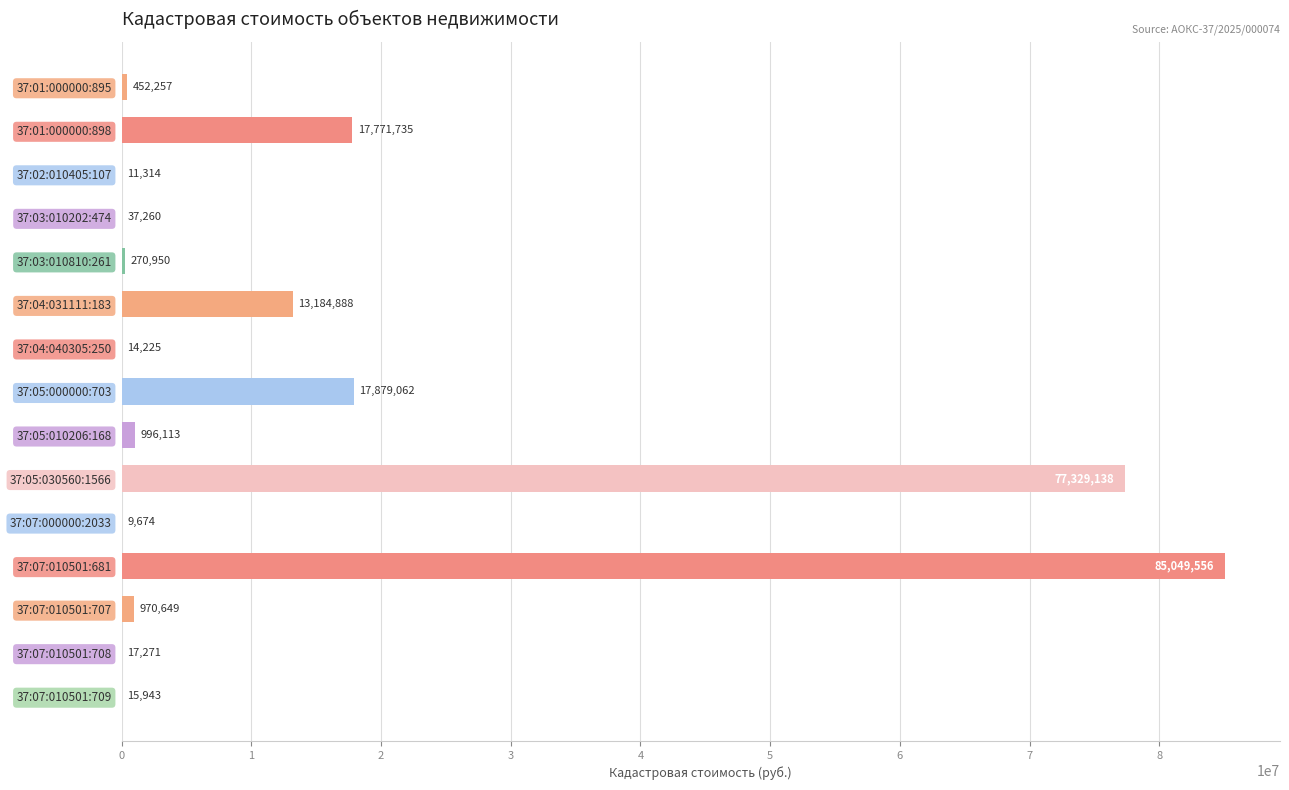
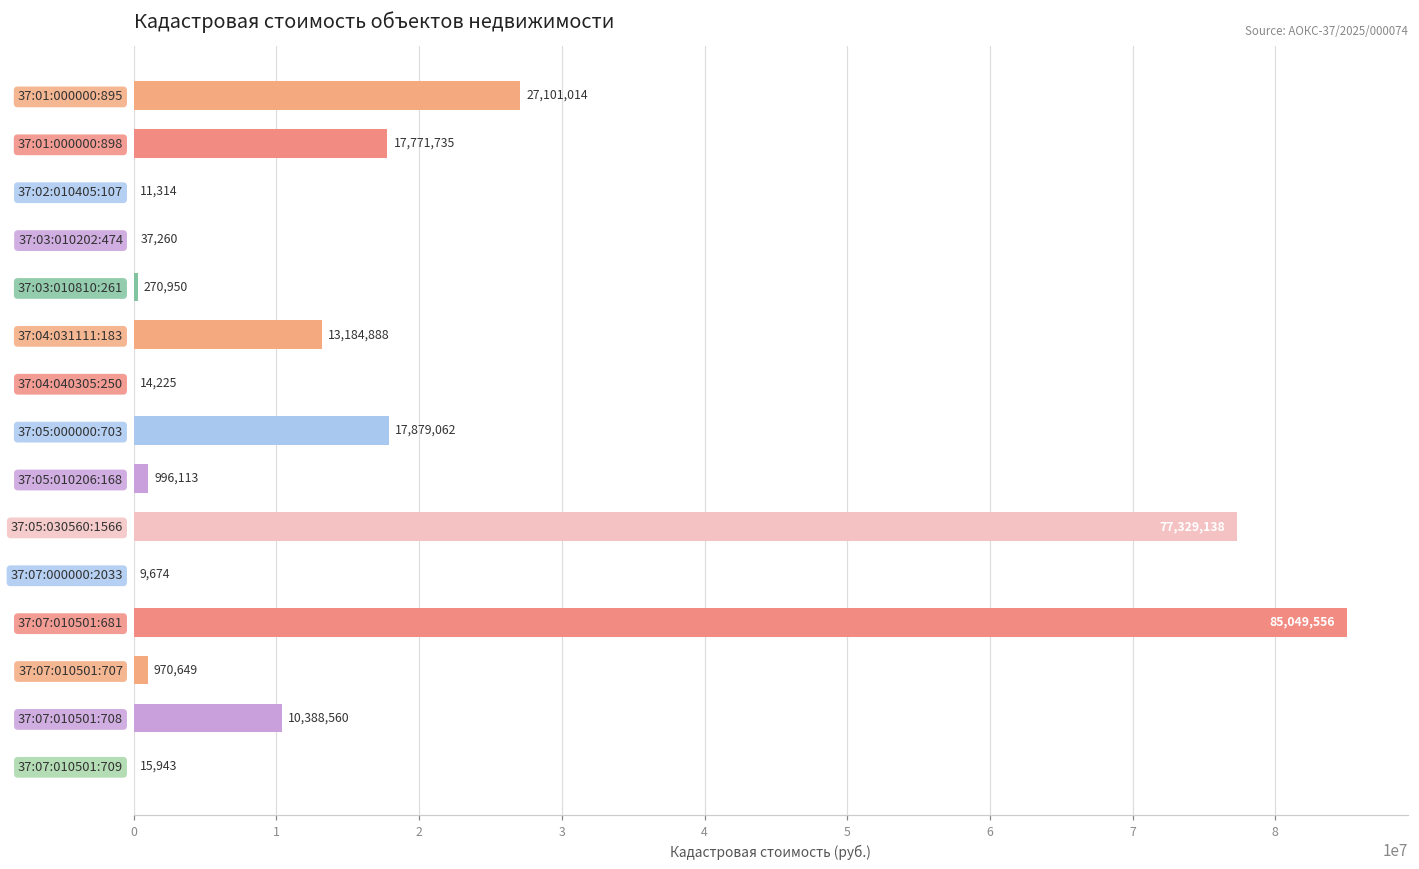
  {
-   "37:01:000000:895": "452,257",
+   "37:01:000000:895": "27,101,014",
    "37:01:000000:898": "17,771,735",
    "37:02:010405:107": "11,314",
    "37:03:010202:474": "37,260",
    "37:03:010810:261": "270,950",
    "37:04:031111:183": "13,184,888",
    "37:04:040305:250": "14,225",
    "37:05:000000:703": "17,879,062",
    "37:05:010206:168": "996,113",
    "37:05:030560:1566": "77,329,138",
    "37:07:000000:2033": "9,674",
    "37:07:010501:681": "85,049,556",
    "37:07:010501:707": "970,649",
-   "37:07:010501:708": "17,271",
+   "37:07:010501:708": "10,388,560",
    "37:07:010501:709": "15,943"
  }
